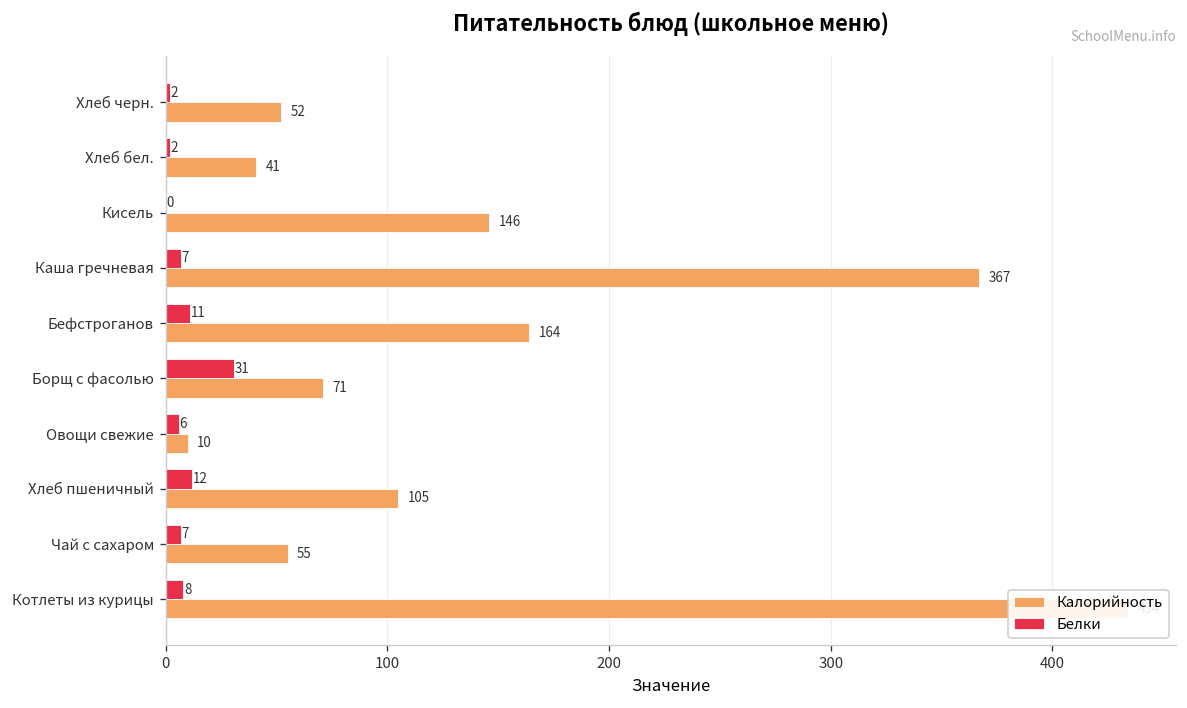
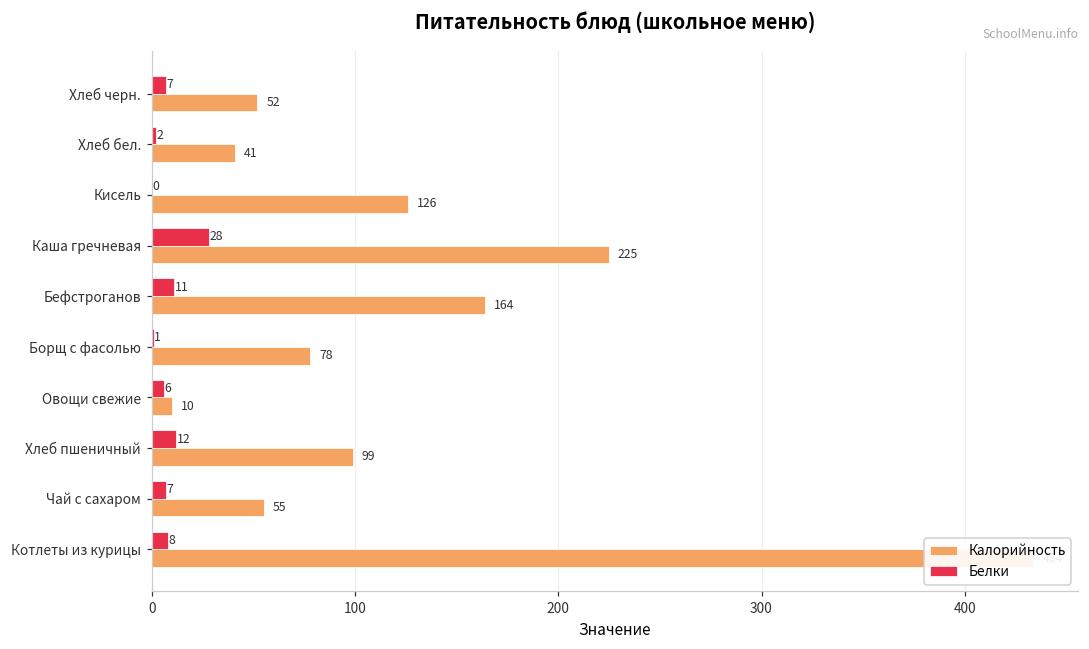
  {
    "Калорийность": {
      "Хлеб черн.": 52,
      "Хлеб бел.": 41,
-     "Кисель": 146,
-     "Каша гречневая": 367,
+     "Кисель": 126,
+     "Каша гречневая": 225,
      "Бефстроганов": 164,
-     "Борщ с фасолью": 71,
+     "Борщ с фасолью": 78,
      "Овощи свежие": 10,
-     "Хлеб пшеничный": 105,
+     "Хлеб пшеничный": 99,
      "Чай с сахаром": 55
    },
    "Белки": {
-     "Хлеб черн.": 2,
+     "Хлеб черн.": 7,
      "Хлеб бел.": 2,
      "Кисель": 0,
-     "Каша гречневая": 7,
+     "Каша гречневая": 28,
      "Бефстроганов": 11,
-     "Борщ с фасолью": 31,
+     "Борщ с фасолью": 1,
      "Овощи свежие": 6,
      "Хлеб пшеничный": 12,
      "Чай с сахаром": 7,
      "Котлеты из курицы": 8
    }
  }
